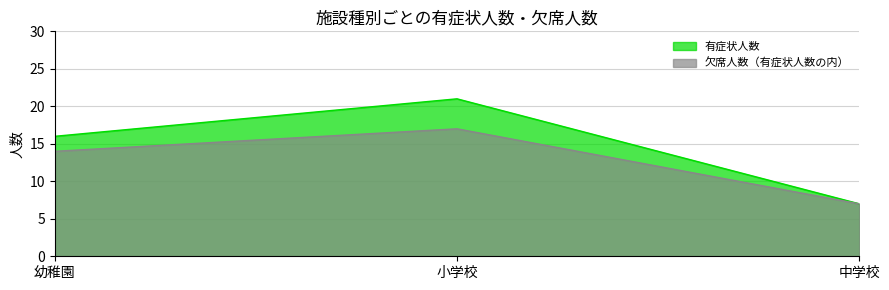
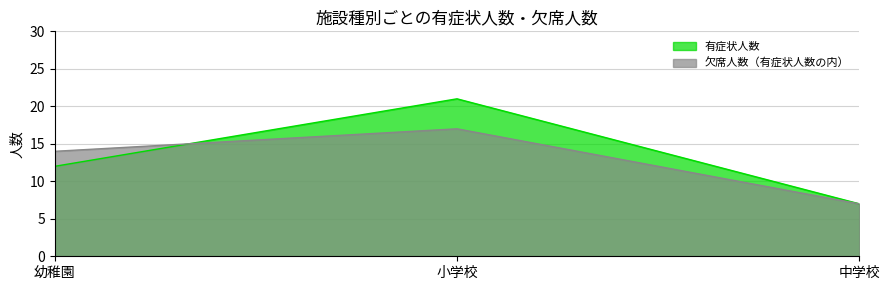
  {
    "有症状人数": {
-     "幼稚園": 16,
+     "幼稚園": 12,
      "小学校": 21
    },
    "欠席人数（有症状人数の内）": {
      "幼稚園": 14,
      "小学校": 17
    }
  }
